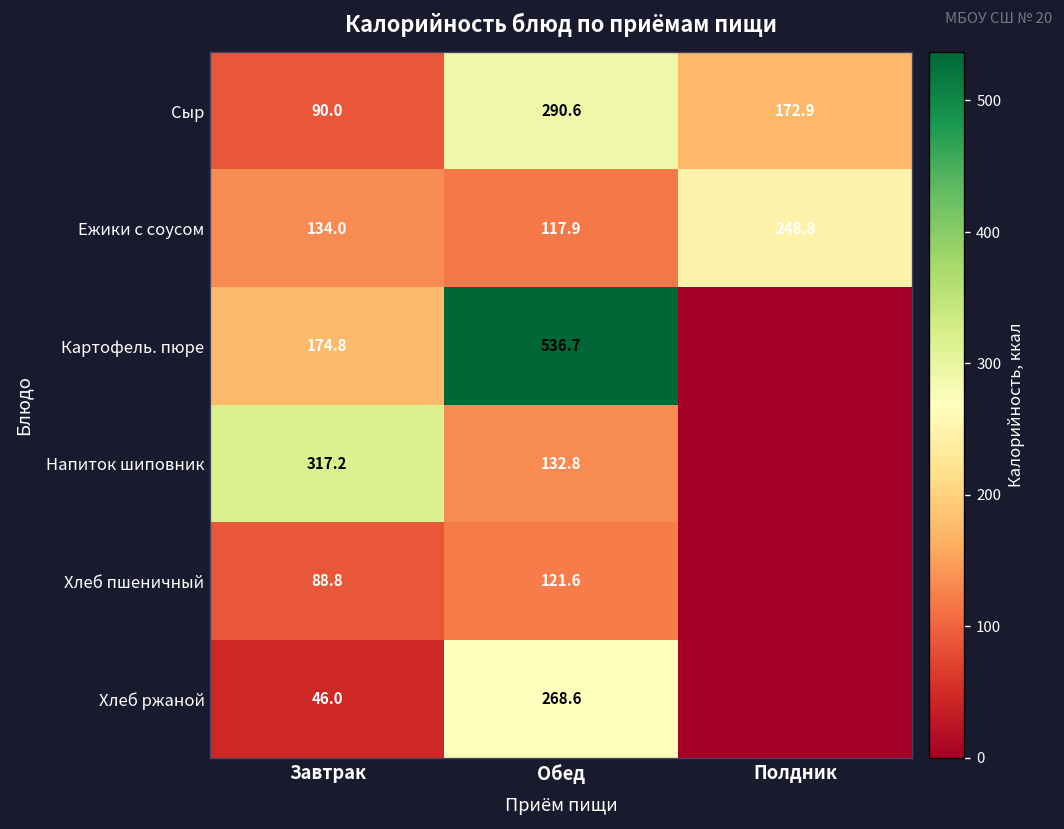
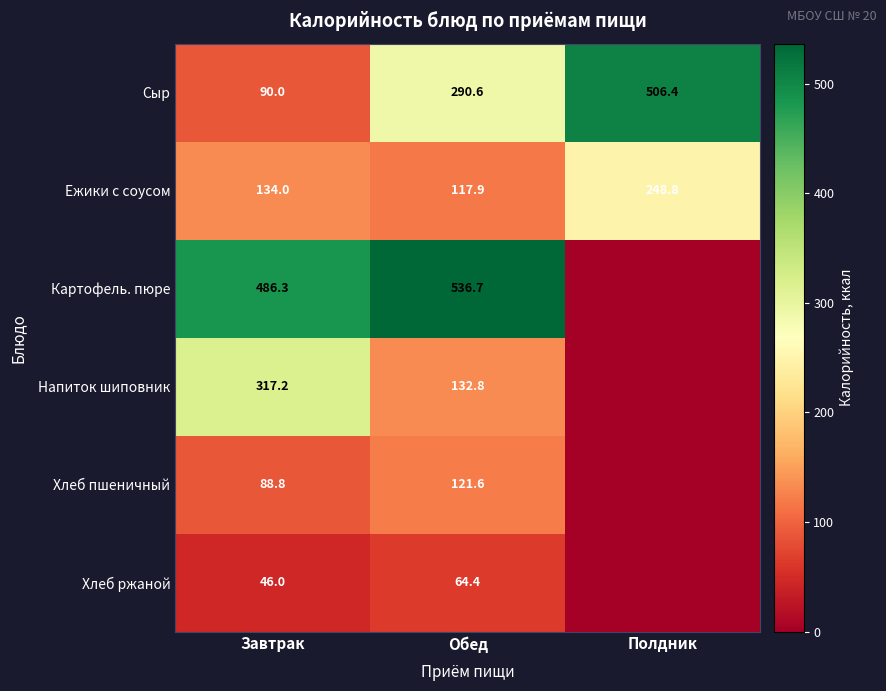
  {
    "Сыр": {
      "Завтрак": 90.0,
      "Обед": 290.6,
-     "Полдник": 172.9
+     "Полдник": 506.4
    },
    "Ежики с соусом": {
      "Завтрак": 134.0,
      "Обед": 117.9,
      "Полдник": 248.8
    },
    "Картофель. пюре": {
-     "Завтрак": 174.8,
+     "Завтрак": 486.3,
      "Обед": 536.7
    },
    "Напиток шиповник": {
      "Завтрак": 317.2,
      "Обед": 132.8
    },
    "Хлеб пшеничный": {
      "Завтрак": 88.8,
      "Обед": 121.6
    },
    "Хлеб ржаной": {
      "Завтрак": 46.0,
-     "Обед": 268.6
+     "Обед": 64.4
    }
  }
